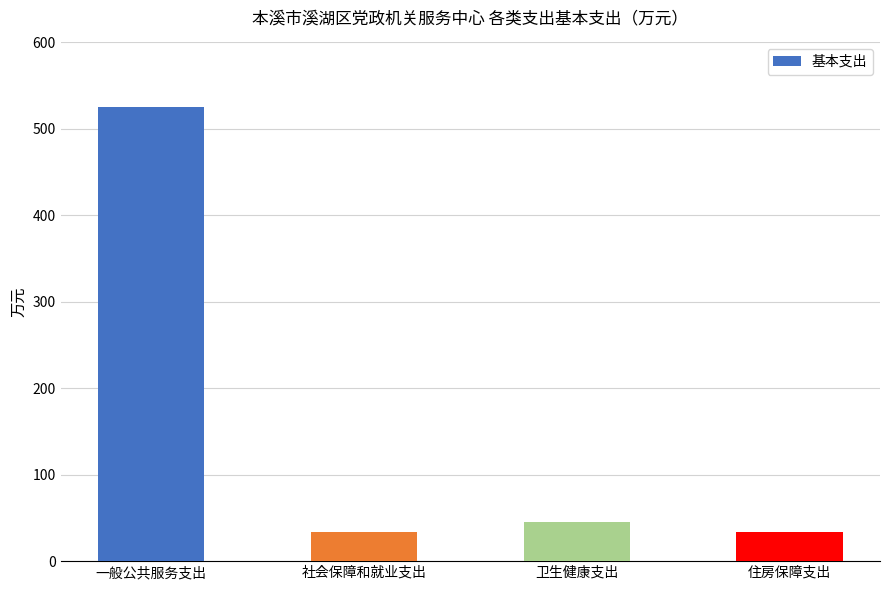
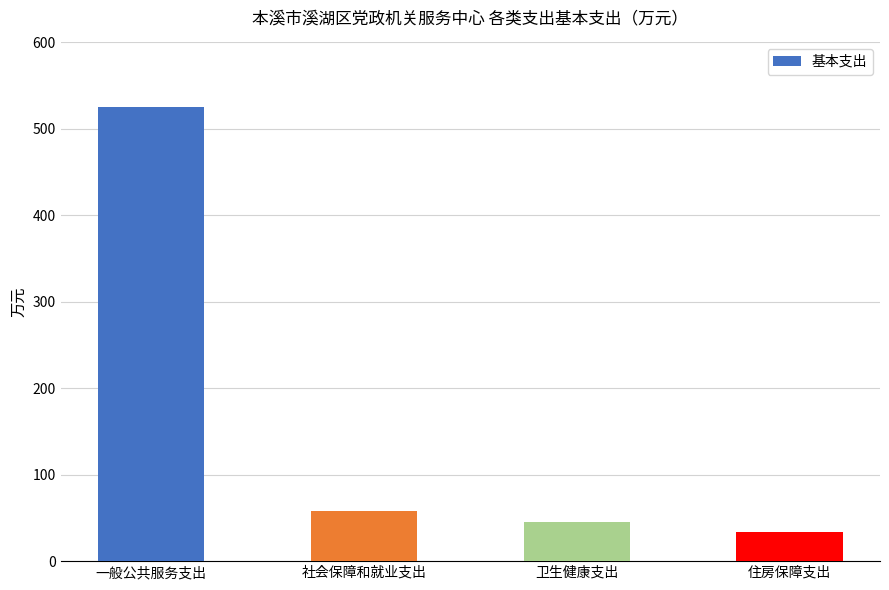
  {
    "一般公共服务支出": 520,
-   "社会保障和就业支出": 30,
+   "社会保障和就业支出": 60,
    "卫生健康支出": 50,
    "住房保障支出": 30
  }
